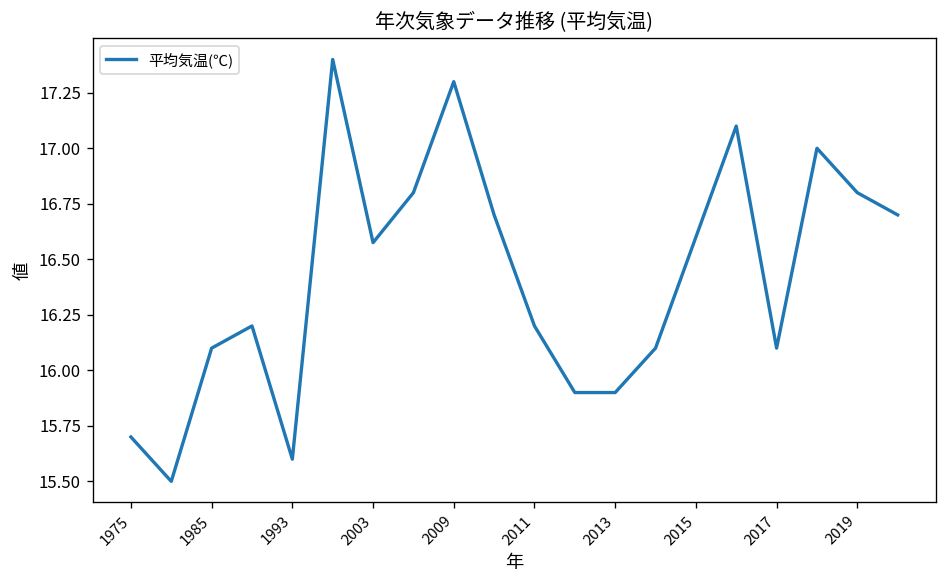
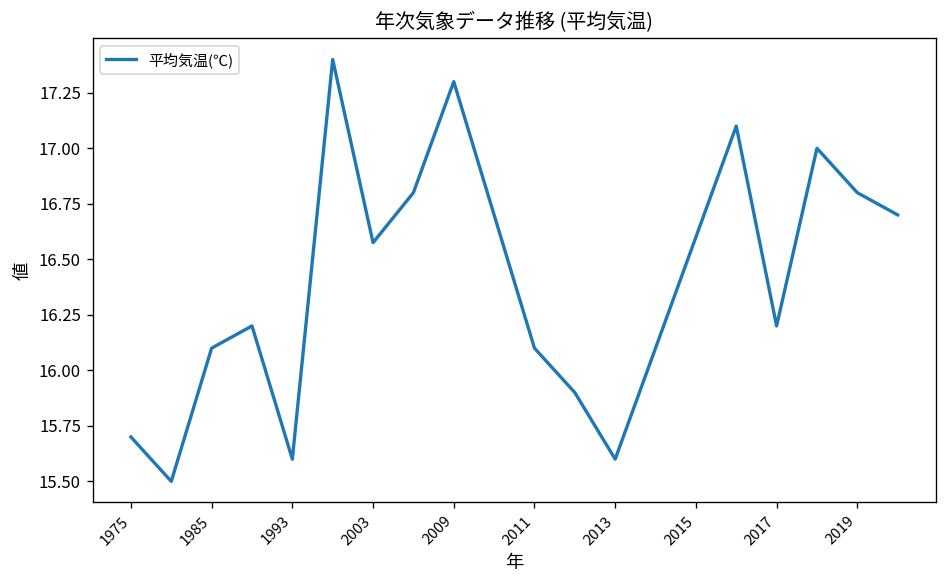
  {
    "1975": 15.7,
    "1985": 16.1,
    "1993": 15.6,
    "2003": 16.58,
    "2009": 17.3,
-   "2011": 16.2,
-   "2013": 15.9,
+   "2011": 16.1,
+   "2013": 15.6,
    "2015": 16.6,
-   "2017": 16.1,
+   "2017": 16.2,
    "2019": 16.8
  }
